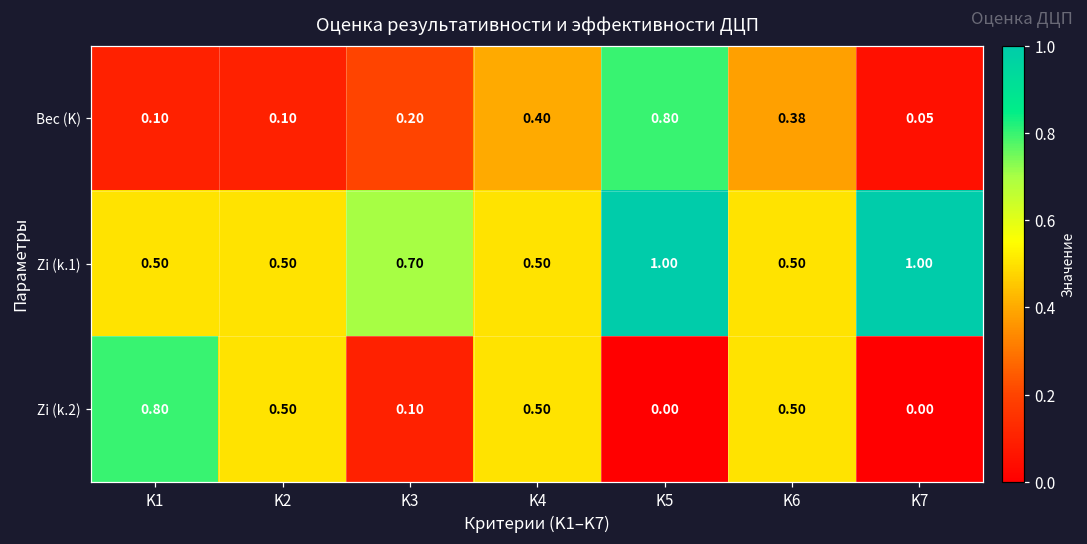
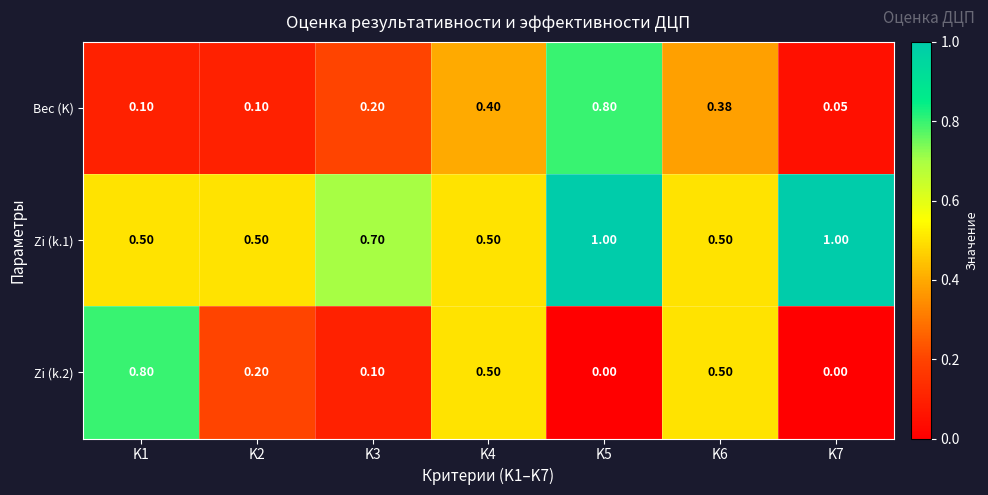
  {
    "Вес (K)": {
      "K1": 0.10,
      "K2": 0.10,
      "K3": 0.20,
      "K4": 0.40,
      "K5": 0.80,
      "K6": 0.38,
      "K7": 0.05
    },
    "Zi (k.1)": {
      "K1": 0.50,
      "K2": 0.50,
      "K3": 0.70,
      "K4": 0.50,
      "K5": 1.00,
      "K6": 0.50,
      "K7": 1.00
    },
    "Zi (k.2)": {
      "K1": 0.80,
-     "K2": 0.50,
+     "K2": 0.20,
      "K3": 0.10,
      "K4": 0.50,
      "K5": 0.00,
      "K6": 0.50,
      "K7": 0.00
    }
  }
